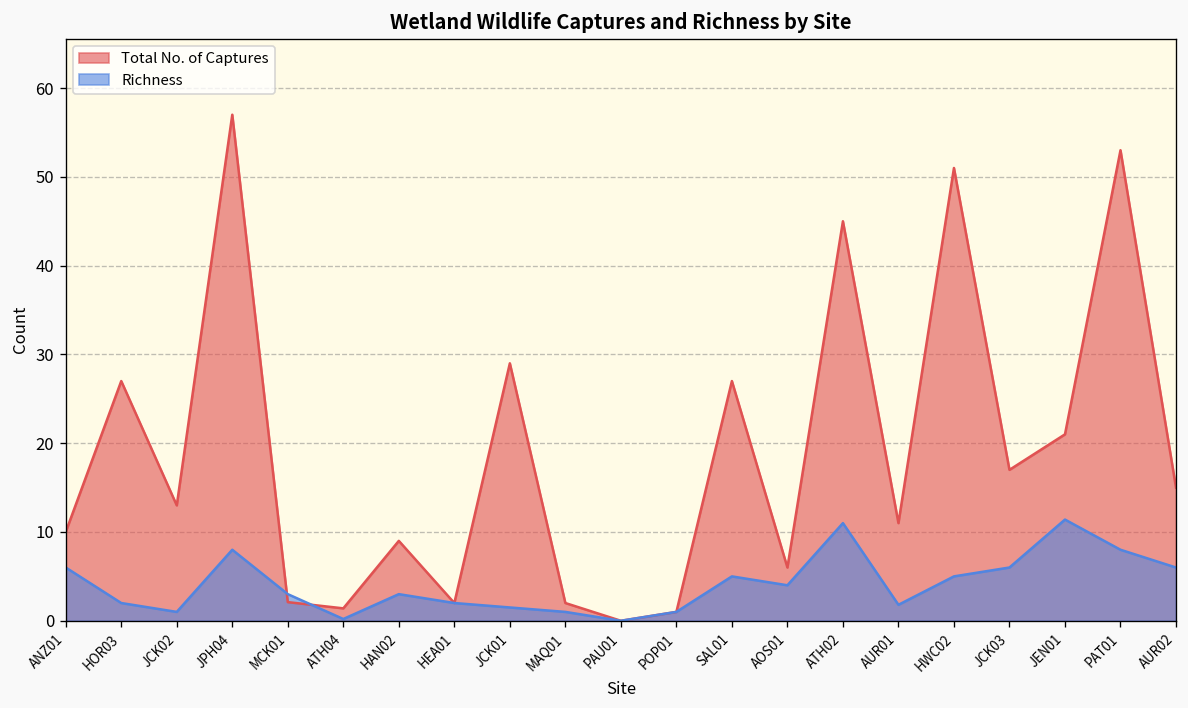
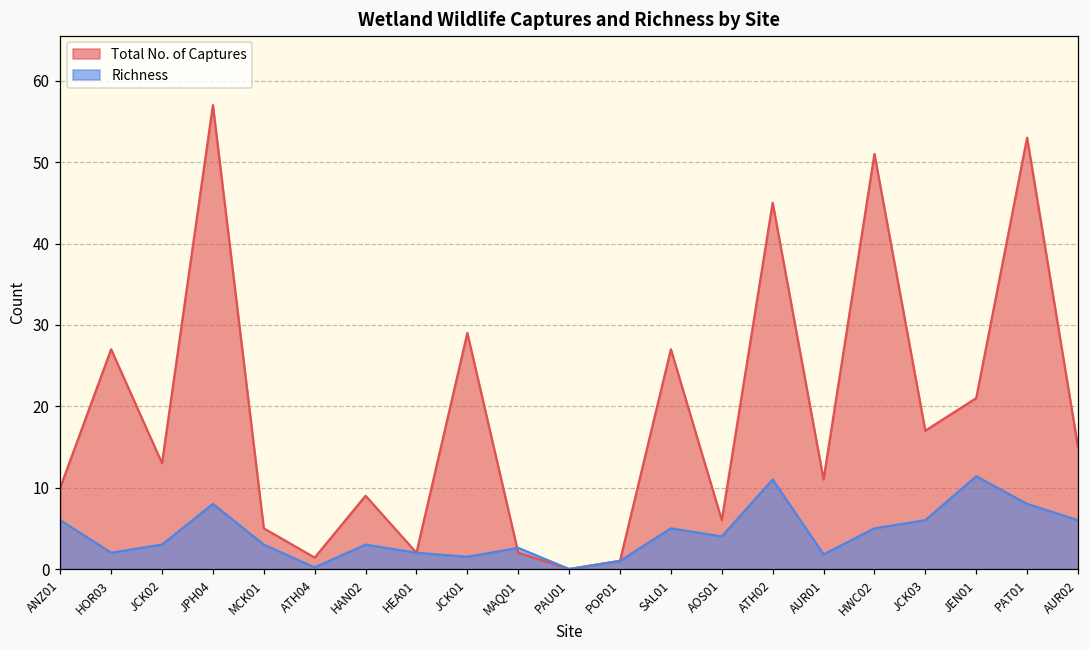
  {
    "Total No. of Captures": {
      "ANZ01": 10,
      "HOR03": 27,
      "JCK02": 13,
      "JPH04": 57,
-     "MCK01": 2,
+     "MCK01": 5,
      "ATH04": 1,
      "HAN02": 9,
      "JCK01": 29,
      "MAQ01": 2,
      "SAL01": 27,
      "AOS01": 6,
      "ATH02": 45,
      "AUR01": 11,
      "HWC02": 51,
      "JCK03": 17,
      "JEN01": 21,
      "PAT01": 53,
      "AUR02": 15
    },
    "Richness": {
      "ANZ01": 6,
      "HOR03": 2,
-     "JCK02": 1,
+     "JCK02": 3,
      "JPH04": 8,
      "MCK01": 3,
      "ATH04": 0,
      "HAN02": 3,
      "JCK01": 2,
-     "MAQ01": 1,
+     "MAQ01": 3,
      "SAL01": 5,
      "AOS01": 4,
      "ATH02": 11,
      "AUR01": 2,
      "HWC02": 5,
      "JCK03": 6,
      "JEN01": 11,
      "PAT01": 8,
      "AUR02": 6
    }
  }
